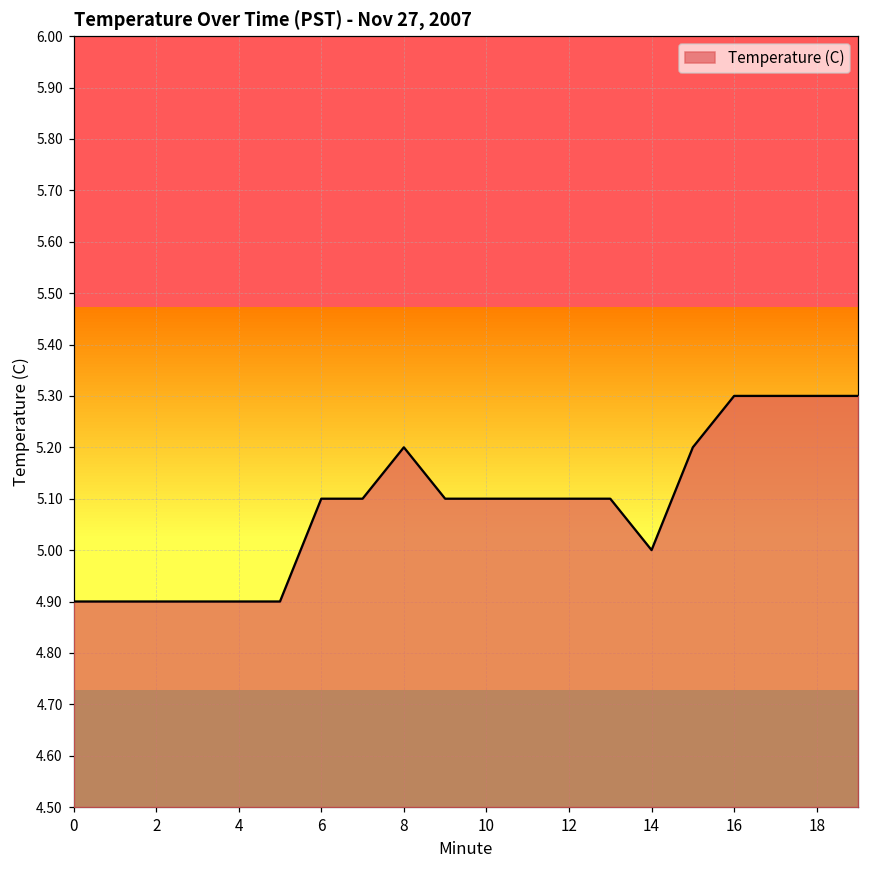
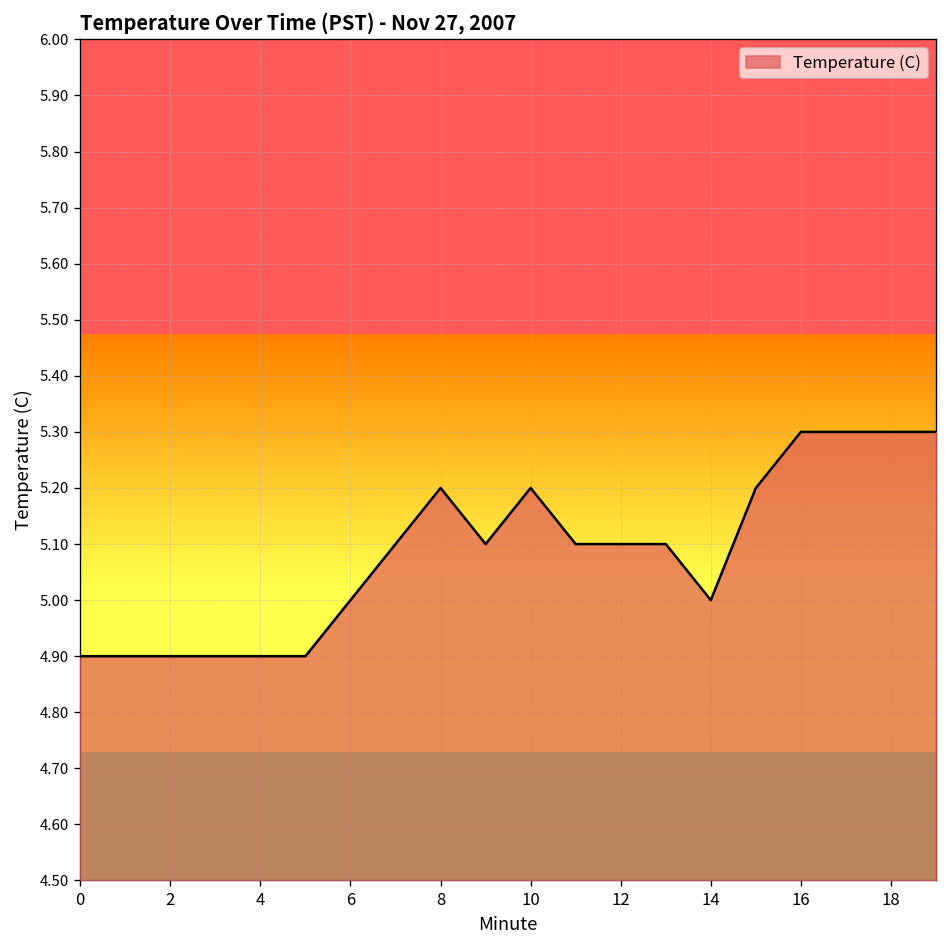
  {
    "0": 4.9,
    "2": 4.9,
    "4": 4.9,
-   "6": 5.1,
+   "6": 5.0,
    "8": 5.2,
-   "10": 5.1,
+   "10": 5.2,
    "12": 5.1,
    "14": 5.0,
    "16": 5.3,
    "18": 5.3
  }
